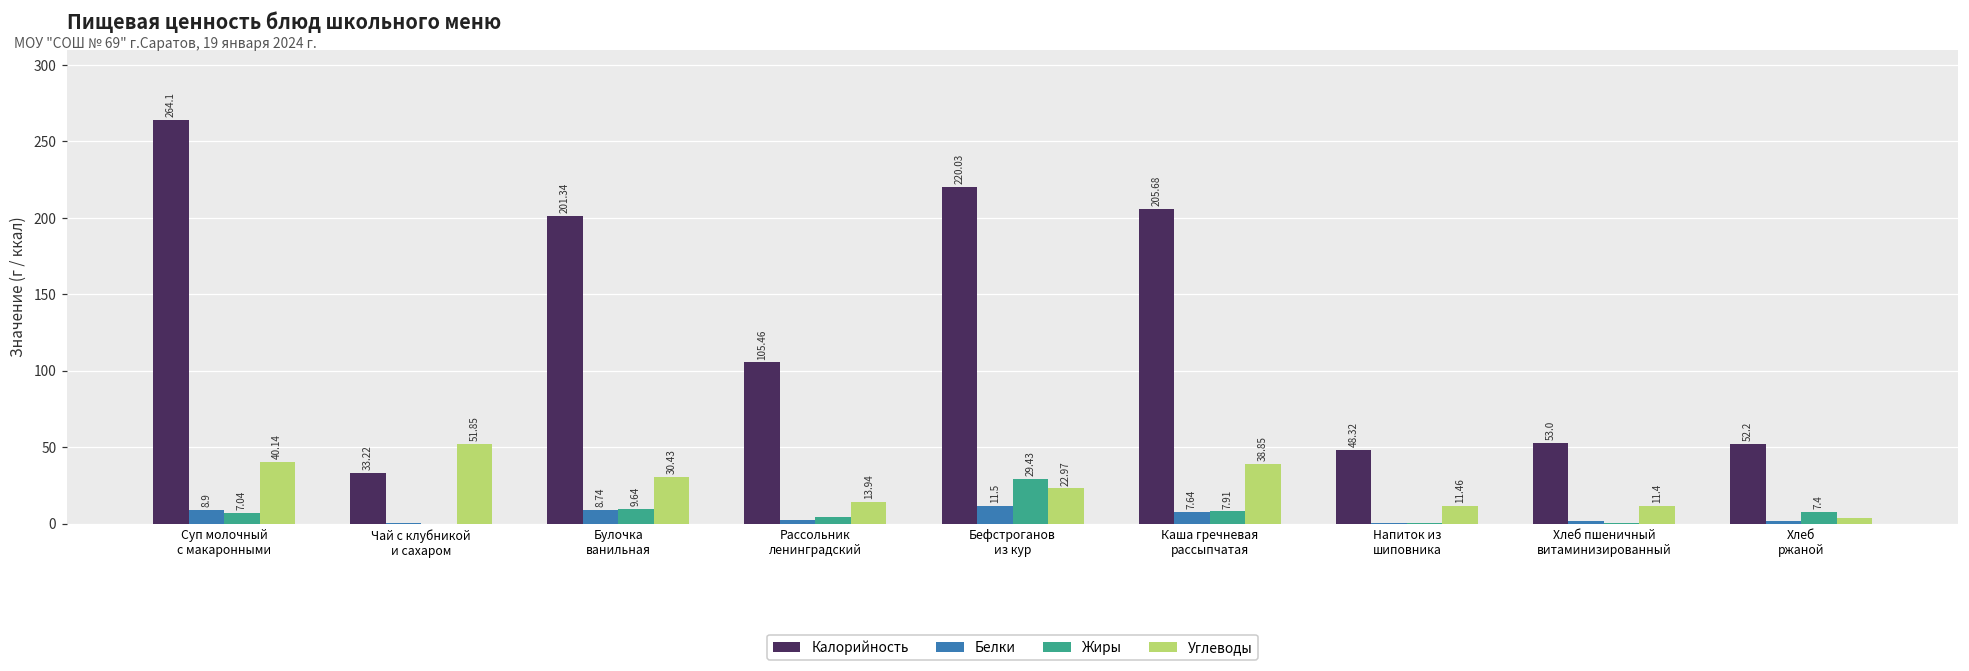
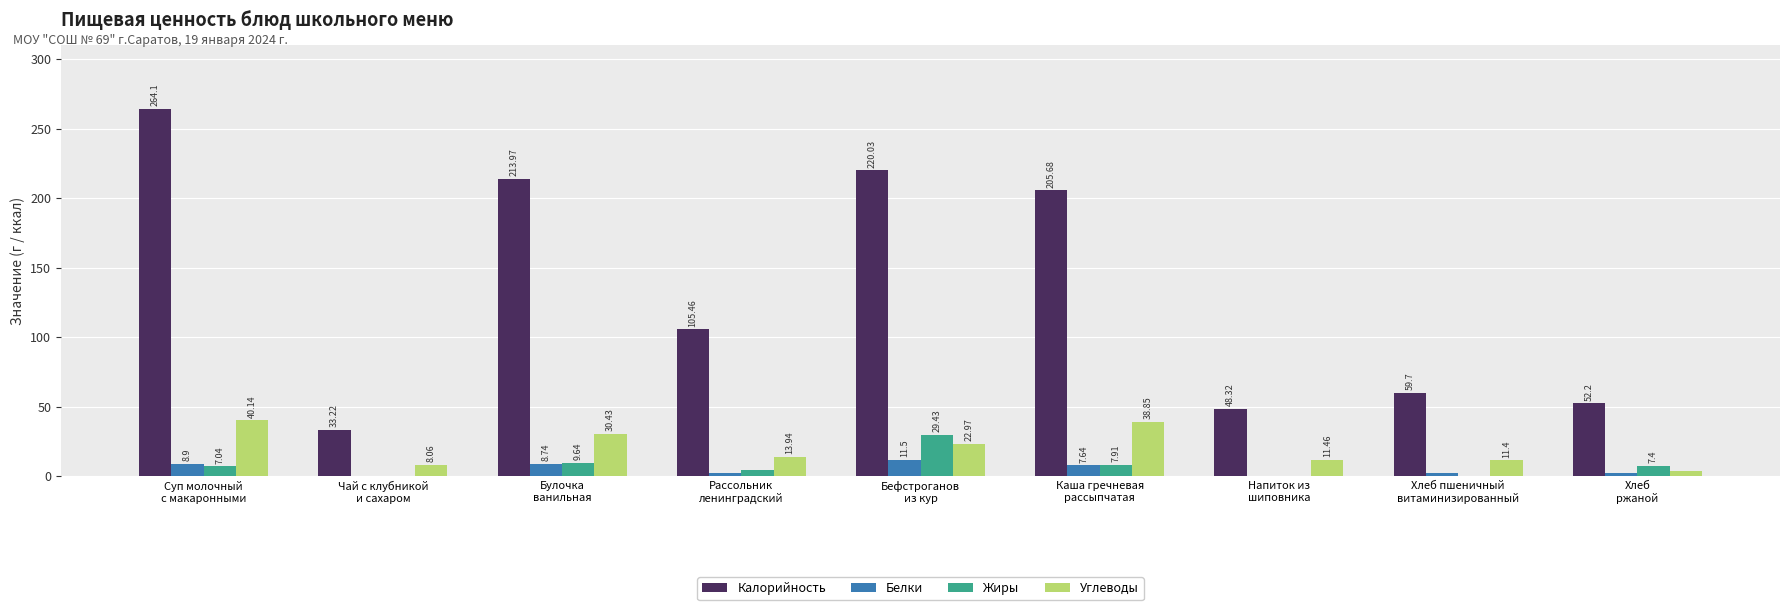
  {
    "Калорийность": {
      "Суп молочный с макаронными": 264.1,
      "Чай с клубникой и сахаром": 33.22,
-     "Булочка ванильная": 201.34,
+     "Булочка ванильная": 213.97,
      "Рассольник ленинградский": 105.46,
      "Бефстроганов из кур": 220.03,
      "Каша гречневая рассыпчатая": 205.68,
      "Напиток из шиповника": 48.32,
-     "Хлеб пшеничный витаминизированный": 53.0,
+     "Хлеб пшеничный витаминизированный": 59.7,
      "Хлеб ржаной": 52.2
    },
    "Белки": {
      "Суп молочный с макаронными": 8.9,
      "Булочка ванильная": 8.74,
      "Бефстроганов из кур": 11.5,
      "Каша гречневая рассыпчатая": 7.64
    },
    "Жиры": {
      "Суп молочный с макаронными": 7.04,
      "Булочка ванильная": 9.64,
      "Бефстроганов из кур": 29.43,
      "Каша гречневая рассыпчатая": 7.91,
      "Хлеб ржаной": 7.4
    },
    "Углеводы": {
      "Суп молочный с макаронными": 40.14,
-     "Чай с клубникой и сахаром": 51.85,
+     "Чай с клубникой и сахаром": 8.06,
      "Булочка ванильная": 30.43,
      "Рассольник ленинградский": 13.94,
      "Бефстроганов из кур": 22.97,
      "Каша гречневая рассыпчатая": 38.85,
      "Напиток из шиповника": 11.46,
      "Хлеб пшеничный витаминизированный": 11.4
    }
  }
